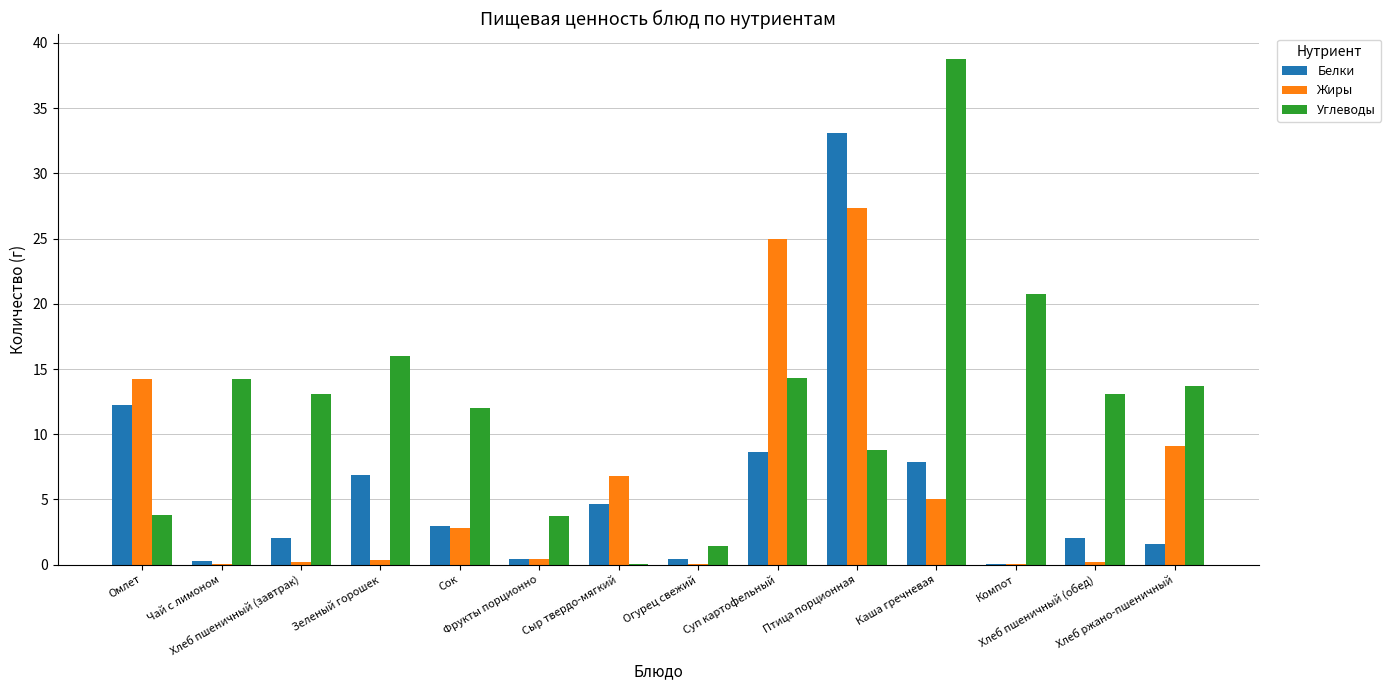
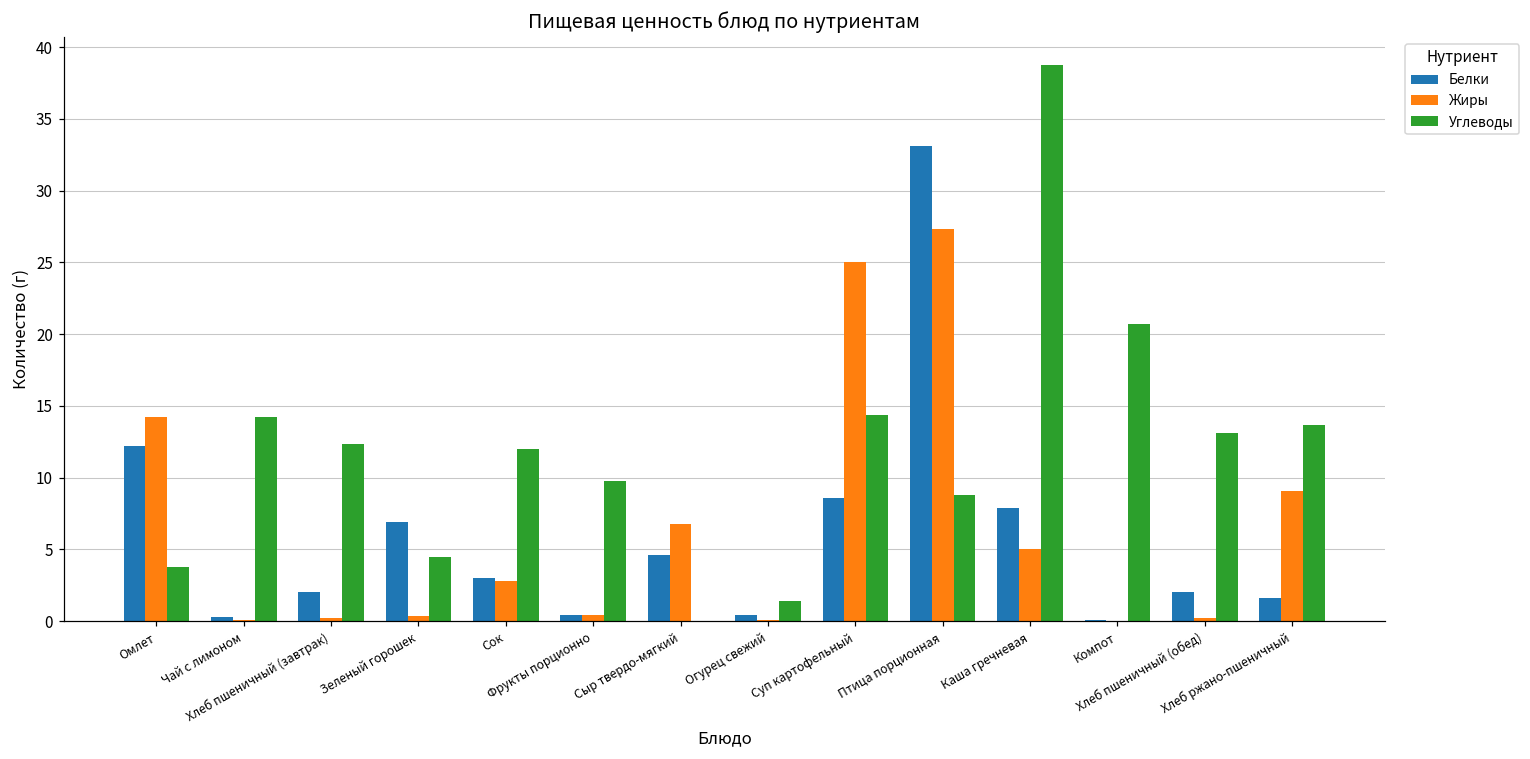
  {
    "Белки": {
      "Омлет": 12.2,
      "Чай с лимоном": 0.3,
      "Хлеб пшеничный (завтрак)": 2.0,
      "Зеленый горошек": 6.9,
      "Сок": 3.0,
      "Фрукты порционно": 0.4,
      "Сыр твердо-мягкий": 4.6,
      "Огурец свежий": 0.4,
      "Суп картофельный": 8.6,
      "Птица порционная": 33.1,
      "Каша гречневая": 7.9,
      "Хлеб пшеничный (обед)": 2.0,
      "Хлеб ржано-пшеничный": 1.6
    },
    "Жиры": {
      "Омлет": 14.2,
      "Хлеб пшеничный (завтрак)": 0.2,
      "Зеленый горошек": 0.4,
      "Сок": 2.8,
      "Фрукты порционно": 0.4,
      "Сыр твердо-мягкий": 6.8,
      "Суп картофельный": 25.0,
      "Птица порционная": 27.3,
      "Каша гречневая": 5.0,
      "Хлеб пшеничный (обед)": 0.2,
      "Хлеб ржано-пшеничный": 9.1
    },
    "Углеводы": {
      "Омлет": 3.8,
      "Чай с лимоном": 14.2,
-     "Хлеб пшеничный (завтрак)": 13.1,
-     "Зеленый горошек": 16.0,
+     "Хлеб пшеничный (завтрак)": 12.4,
+     "Зеленый горошек": 4.5,
      "Сок": 12.0,
-     "Фрукты порционно": 3.7,
+     "Фрукты порционно": 9.8,
      "Огурец свежий": 1.4,
      "Суп картофельный": 14.3,
      "Птица порционная": 8.8,
      "Каша гречневая": 38.8,
      "Компот": 20.7,
      "Хлеб пшеничный (обед)": 13.1,
      "Хлеб ржано-пшеничный": 13.7
    }
  }
